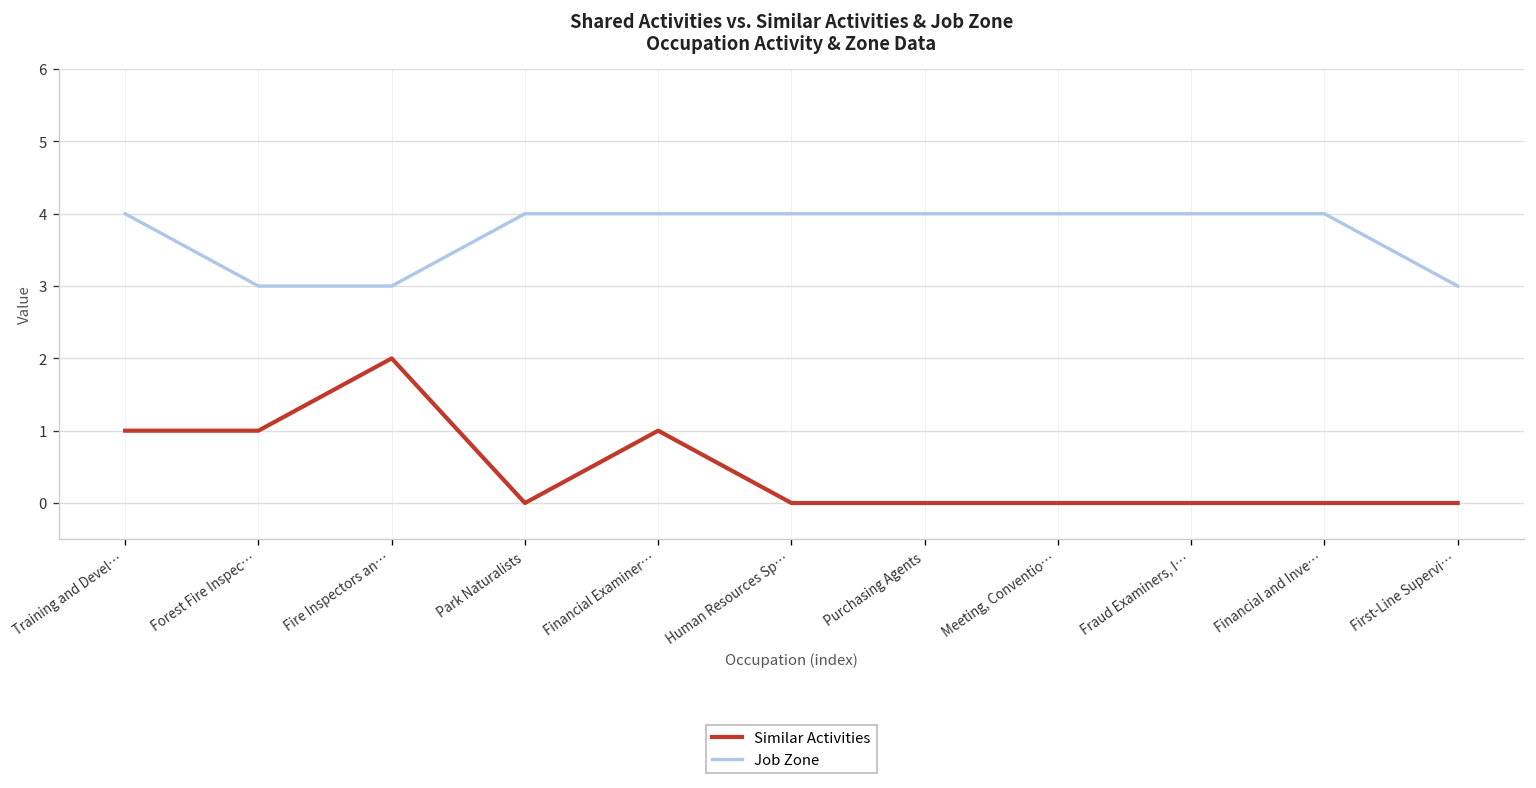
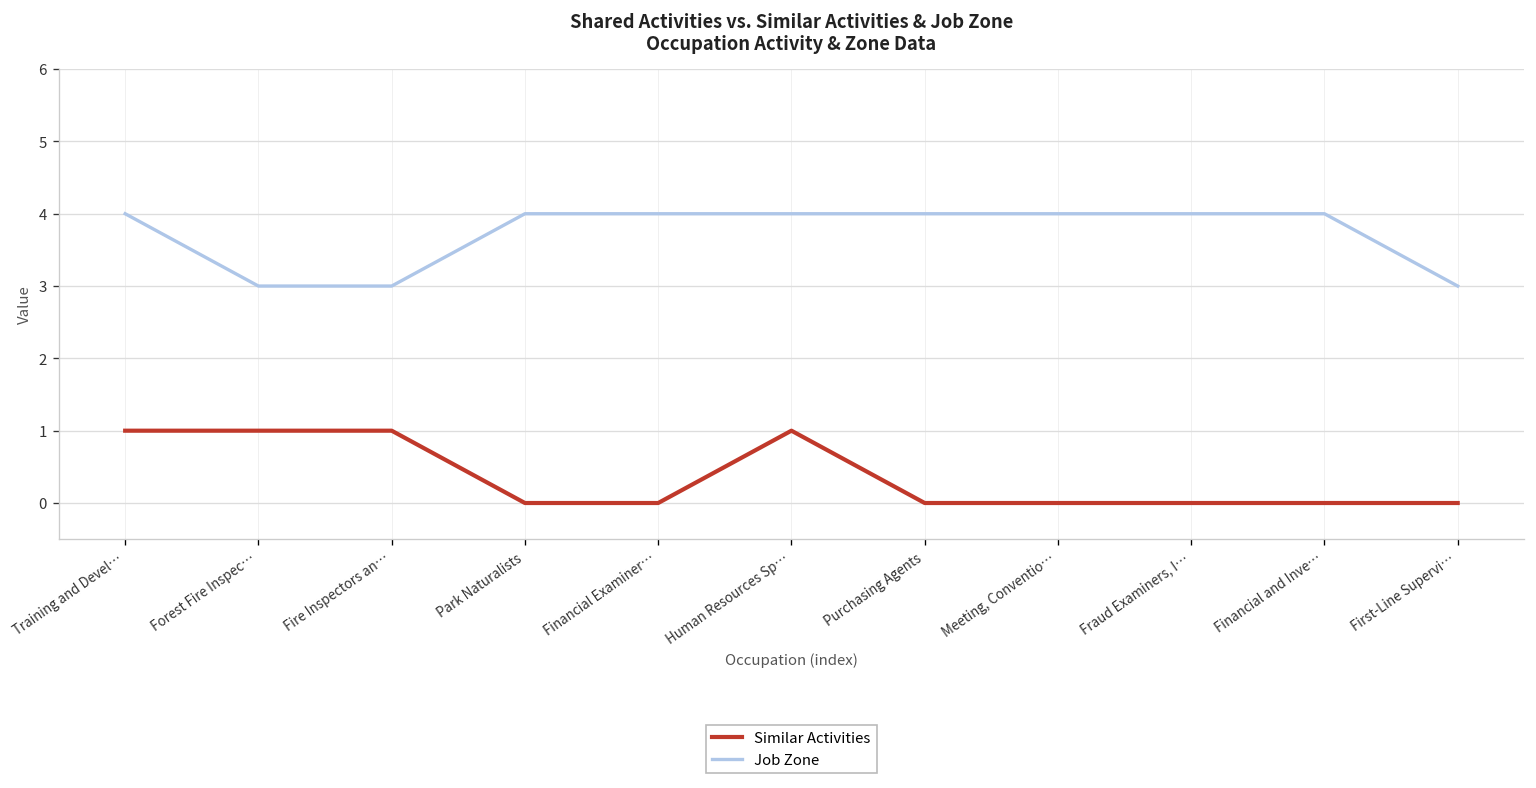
  {
    "Similar Activities": {
      "Training and Devel…": 1,
      "Forest Fire Inspec…": 1,
-     "Fire Inspectors an…": 2,
+     "Fire Inspectors an…": 1,
      "Park Naturalists": 0,
-     "Financial Examiner…": 1,
-     "Human Resources Sp…": 0,
+     "Financial Examiner…": 0,
+     "Human Resources Sp…": 1,
      "Purchasing Agents": 0,
      "Meeting, Conventio…": 0,
      "Fraud Examiners, I…": 0,
      "Financial and Inve…": 0,
      "First-Line Supervi…": 0
    },
    "Job Zone": {
      "Training and Devel…": 4,
      "Forest Fire Inspec…": 3,
      "Fire Inspectors an…": 3,
      "Park Naturalists": 4,
      "Financial Examiner…": 4,
      "Human Resources Sp…": 4,
      "Purchasing Agents": 4,
      "Meeting, Conventio…": 4,
      "Fraud Examiners, I…": 4,
      "Financial and Inve…": 4,
      "First-Line Supervi…": 3
    }
  }
